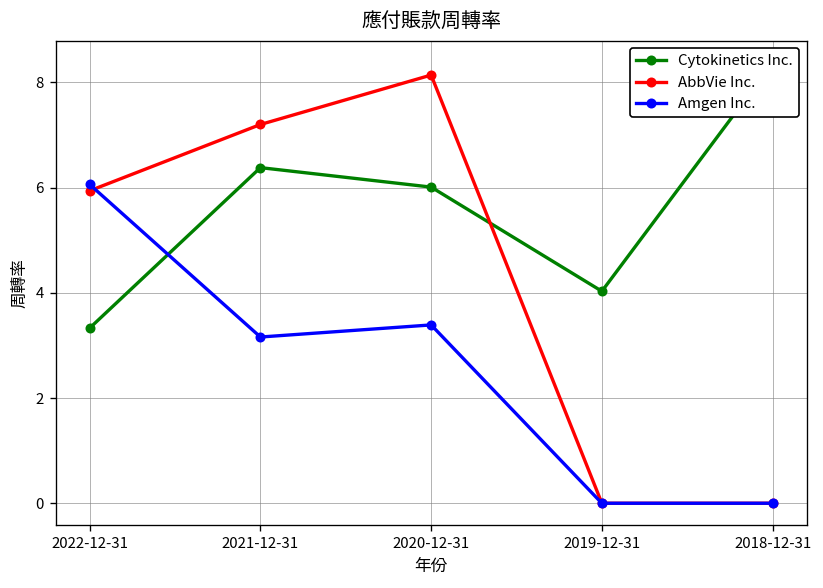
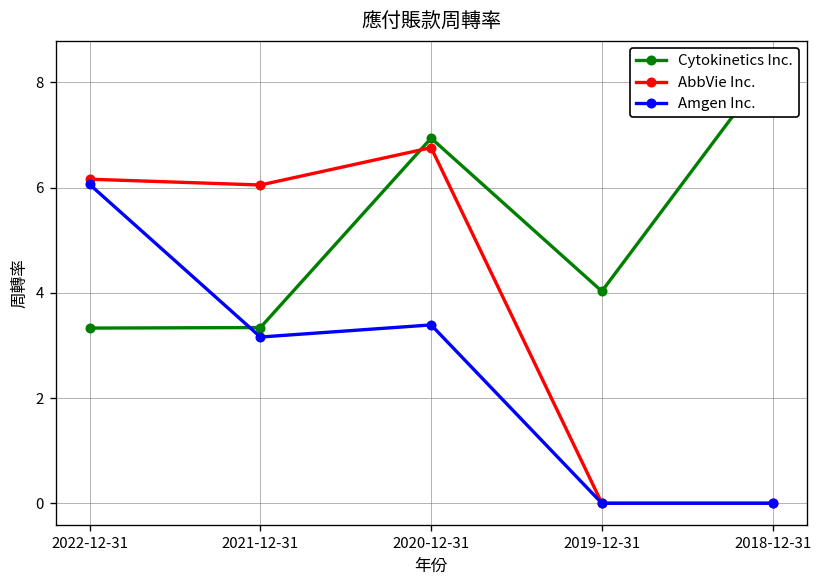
  {
    "Cytokinetics Inc.": {
      "2022-12-31": 3.3,
-     "2021-12-31": 6.4,
-     "2020-12-31": 6.0,
+     "2021-12-31": 3.3,
+     "2020-12-31": 6.9,
      "2019-12-31": 4.0
    },
    "AbbVie Inc.": {
-     "2022-12-31": 5.9,
-     "2021-12-31": 7.2,
-     "2020-12-31": 8.1
+     "2022-12-31": 6.2,
+     "2021-12-31": 6.1,
+     "2020-12-31": 6.8
    },
    "Amgen Inc.": {
      "2022-12-31": 6.1,
      "2021-12-31": 3.2,
      "2020-12-31": 3.4
    }
  }
